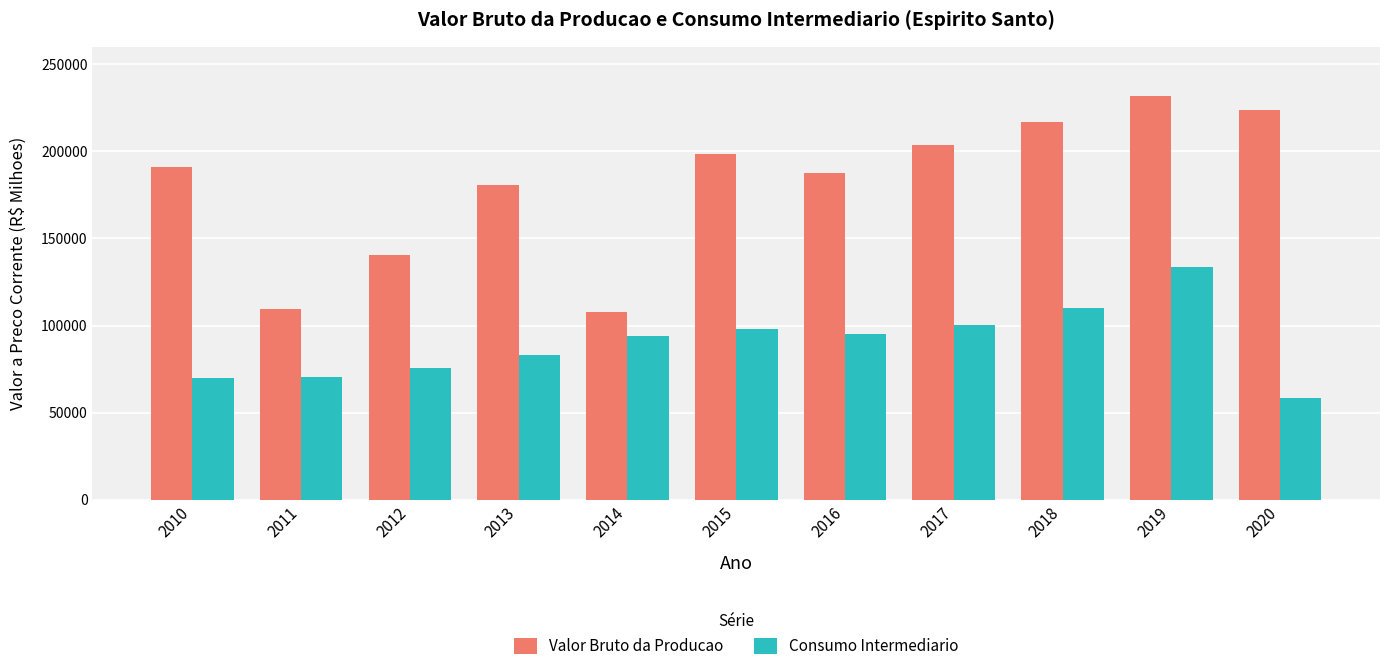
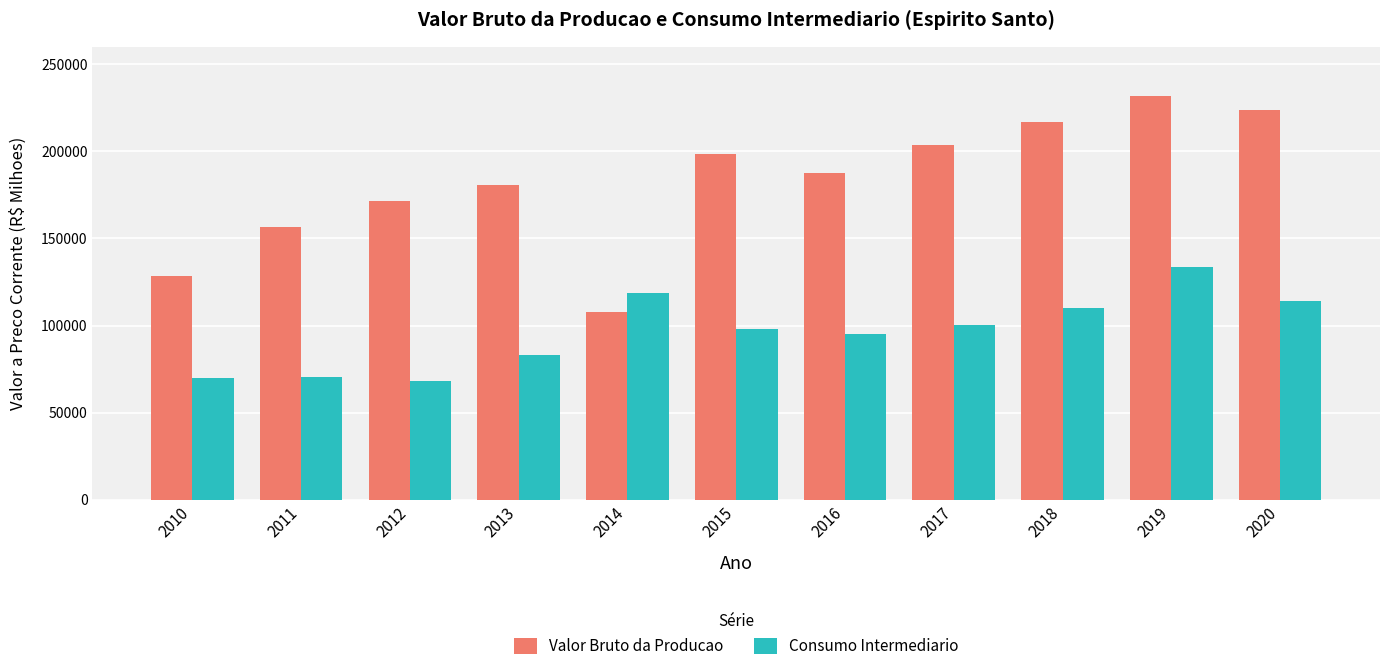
  {
    "Valor Bruto da Producao": {
-     "2010": 191000,
-     "2011": 110000,
-     "2012": 141000,
+     "2010": 128000,
+     "2011": 157000,
+     "2012": 171000,
      "2013": 181000,
      "2014": 108000,
      "2015": 198000,
      "2016": 187000,
      "2017": 204000,
      "2018": 217000,
      "2019": 232000,
      "2020": 223000
    },
    "Consumo Intermediario": {
      "2010": 70000,
      "2011": 70000,
-     "2012": 76000,
+     "2012": 68000,
      "2013": 83000,
-     "2014": 94000,
+     "2014": 119000,
      "2015": 98000,
      "2016": 95000,
      "2017": 100000,
      "2018": 110000,
      "2019": 134000,
-     "2020": 59000
+     "2020": 114000
    }
  }
